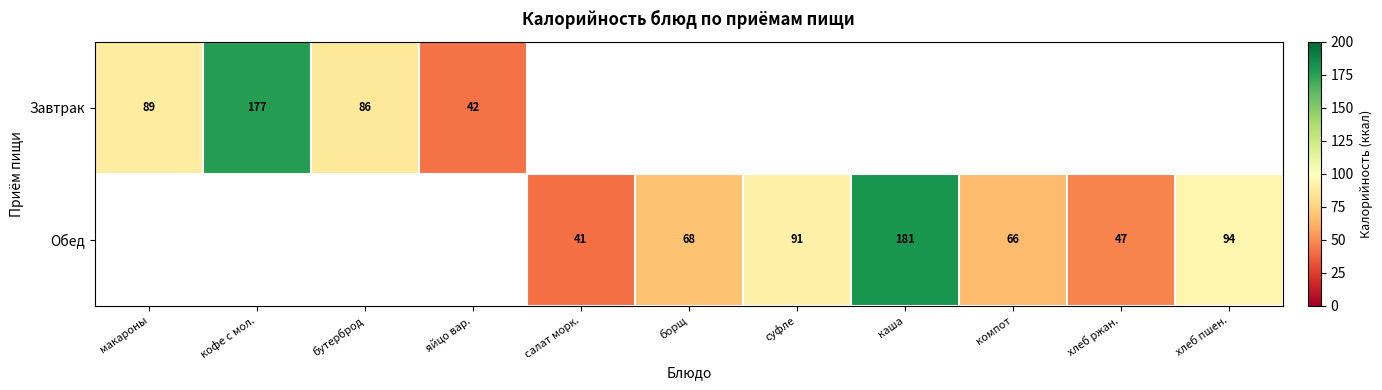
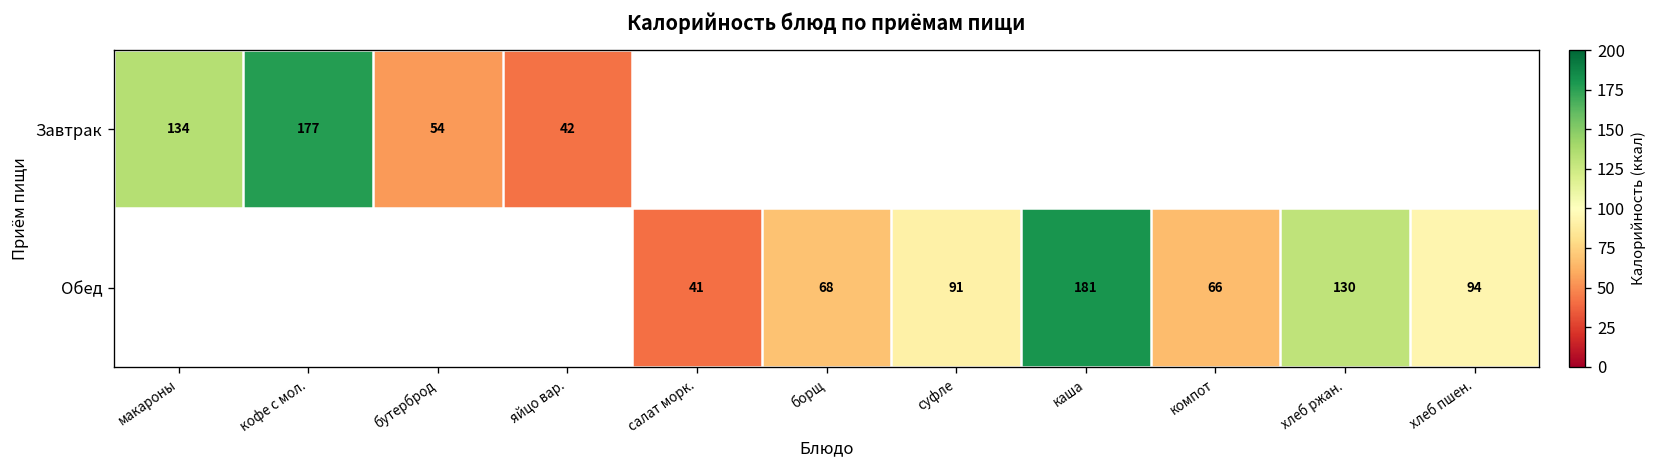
  {
    "Завтрак": {
-     "макароны": 89,
+     "макароны": 134,
      "кофе с мол.": 177,
-     "бутерброд": 86,
+     "бутерброд": 54,
      "яйцо вар.": 42
    },
    "Обед": {
      "салат морк.": 41,
      "борщ": 68,
      "суфле": 91,
      "каша": 181,
      "компот": 66,
-     "хлеб ржан.": 47,
+     "хлеб ржан.": 130,
      "хлеб пшен.": 94
    }
  }
